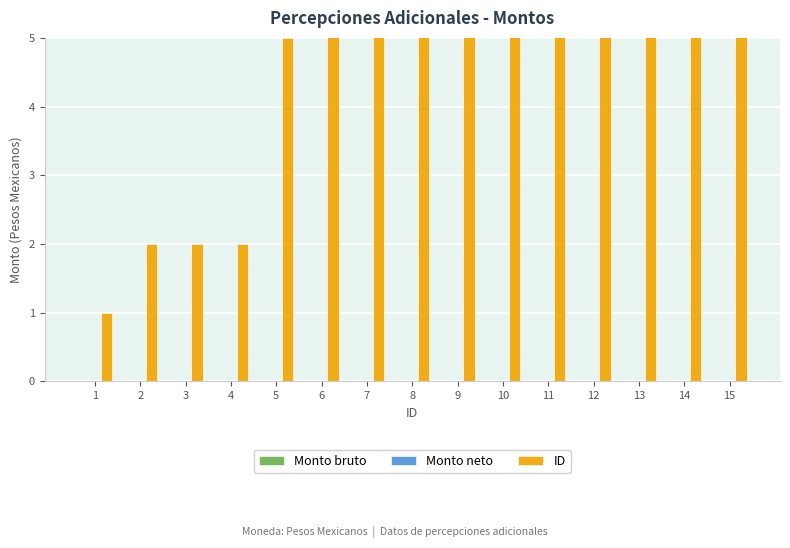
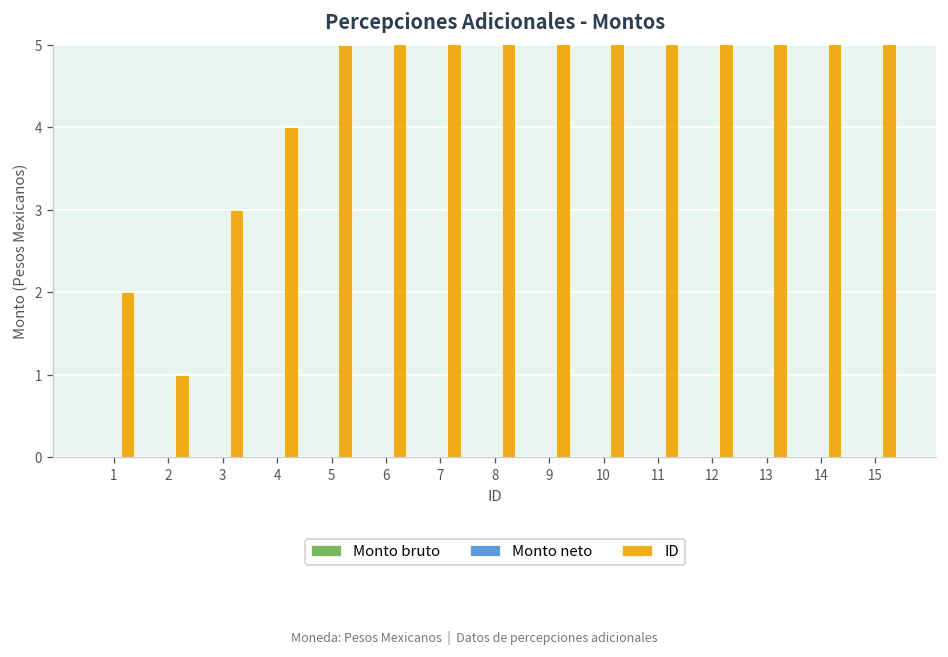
  {
    "Monto bruto": {
      "1": 0,
      "2": 0,
      "3": 0,
      "4": 0,
      "5": 0,
      "6": 0,
      "7": 0,
      "8": 0,
      "9": 0,
      "10": 0,
      "11": 0,
      "12": 0,
      "13": 0,
      "14": 0,
      "15": 0
    },
    "Monto neto": {
      "1": 0,
      "2": 0,
      "3": 0,
      "4": 0,
      "5": 0,
      "6": 0,
      "7": 0,
      "8": 0,
      "9": 0,
      "10": 0,
      "11": 0,
      "12": 0,
      "13": 0,
      "14": 0,
      "15": 0
    },
    "ID": {
-     "1": 1,
-     "2": 2,
-     "3": 2,
-     "4": 2,
+     "1": 2,
+     "2": 1,
+     "3": 3,
+     "4": 4,
      "5": 5
    }
  }
